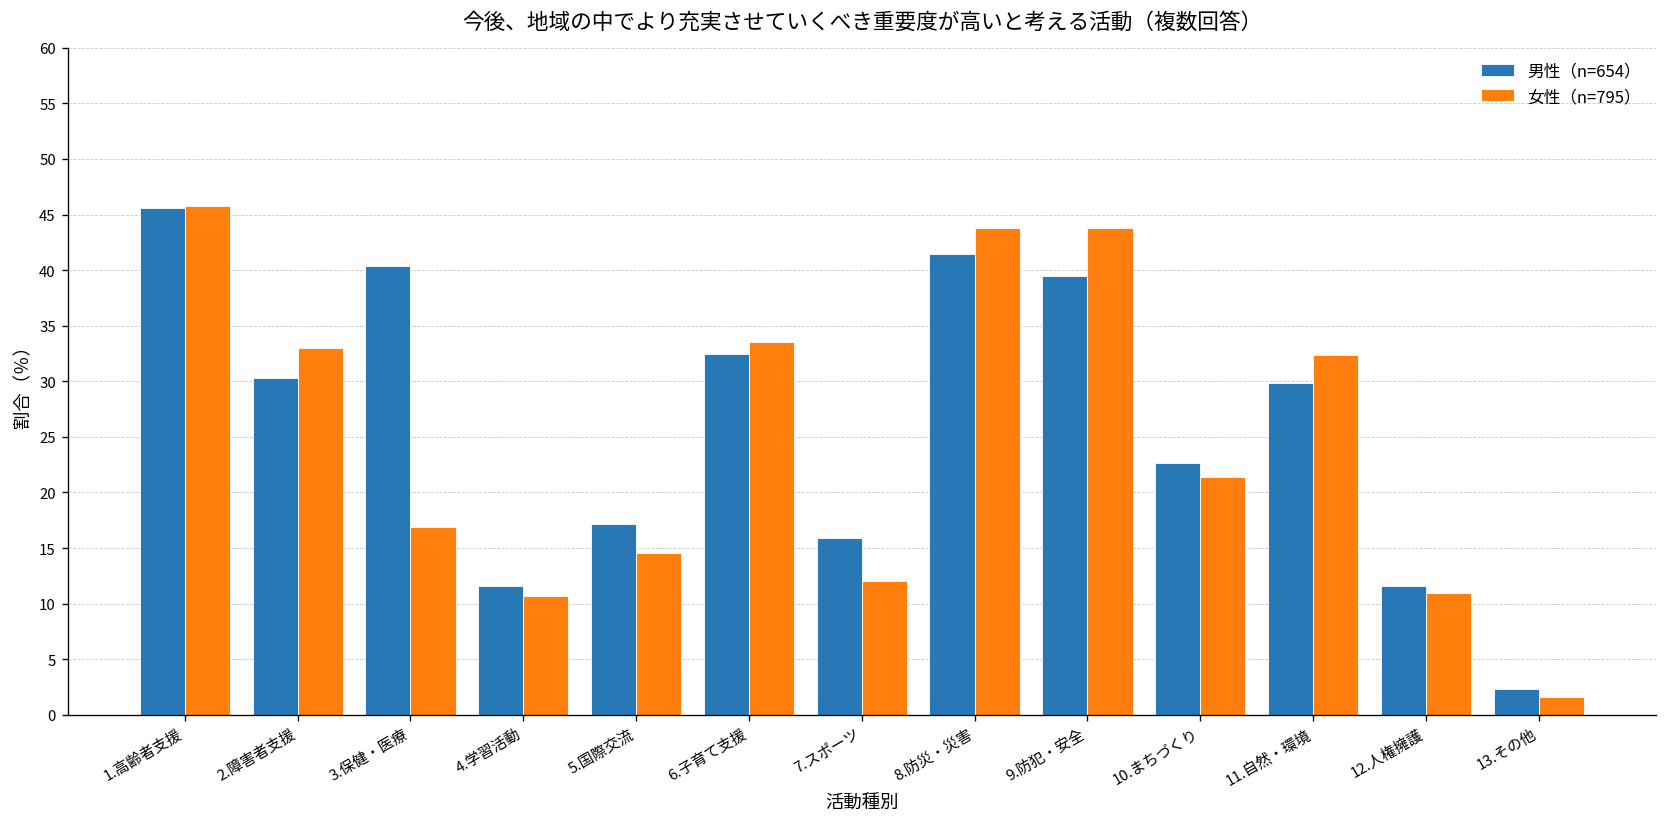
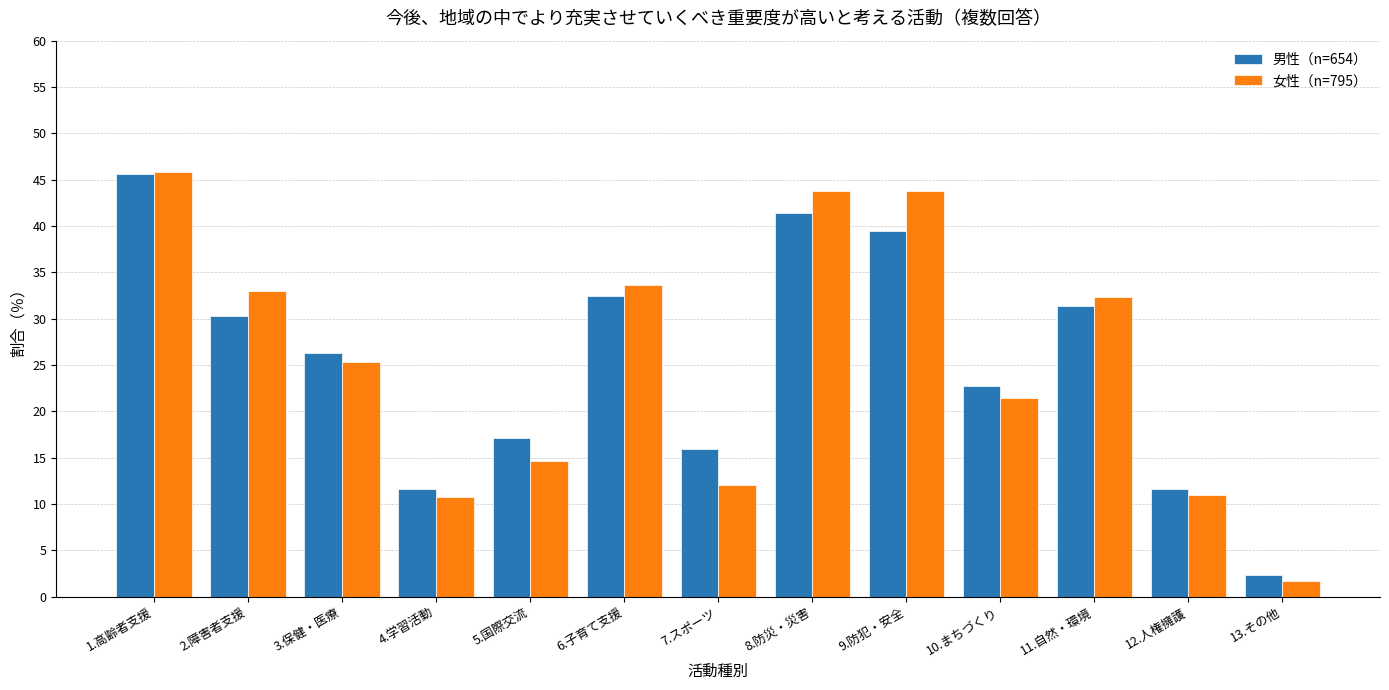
  {
    "男性（n=654）": {
      "1.高齢者支援": 46,
      "2.障害者支援": 30,
-     "3.保健・医療": 40,
+     "3.保健・医療": 26,
      "4.学習活動": 12,
      "5.国際交流": 17,
      "6.子育て支援": 32,
      "7.スポーツ": 16,
      "8.防災・災害": 41,
      "9.防犯・安全": 39,
      "10.まちづくり": 23,
-     "11.自然・環境": 30,
+     "11.自然・環境": 31,
      "12.人権擁護": 12,
      "13.その他": 2
    },
    "女性（n=795）": {
      "1.高齢者支援": 46,
      "2.障害者支援": 33,
-     "3.保健・医療": 17,
+     "3.保健・医療": 25,
      "4.学習活動": 11,
      "5.国際交流": 15,
      "6.子育て支援": 34,
      "7.スポーツ": 12,
      "8.防災・災害": 44,
      "9.防犯・安全": 44,
      "10.まちづくり": 21,
      "11.自然・環境": 32,
      "12.人権擁護": 11,
      "13.その他": 2
    }
  }
